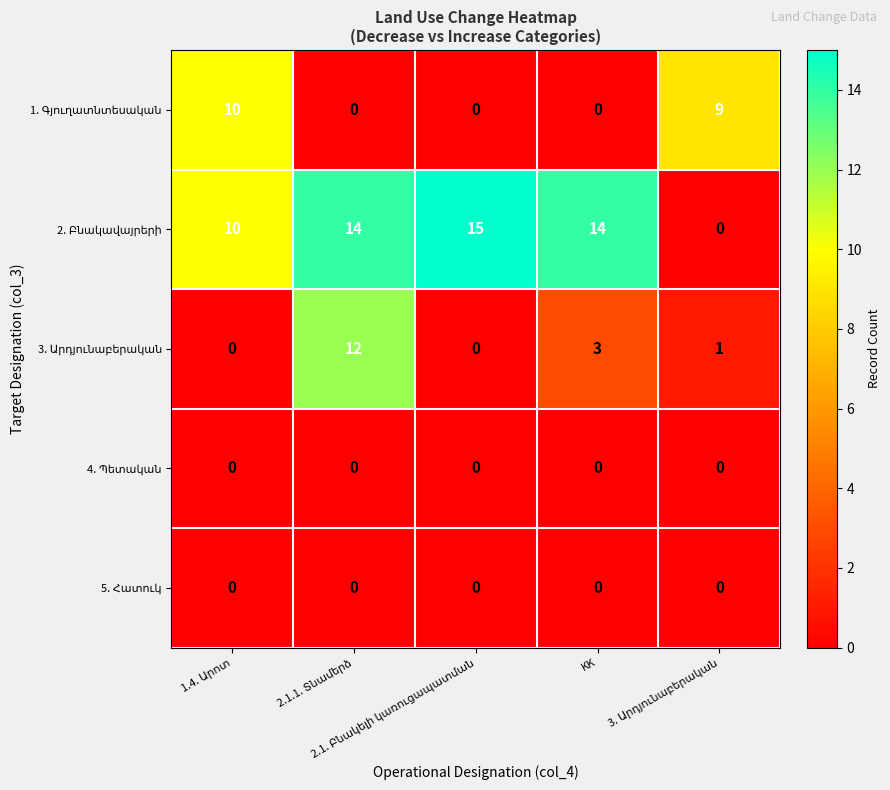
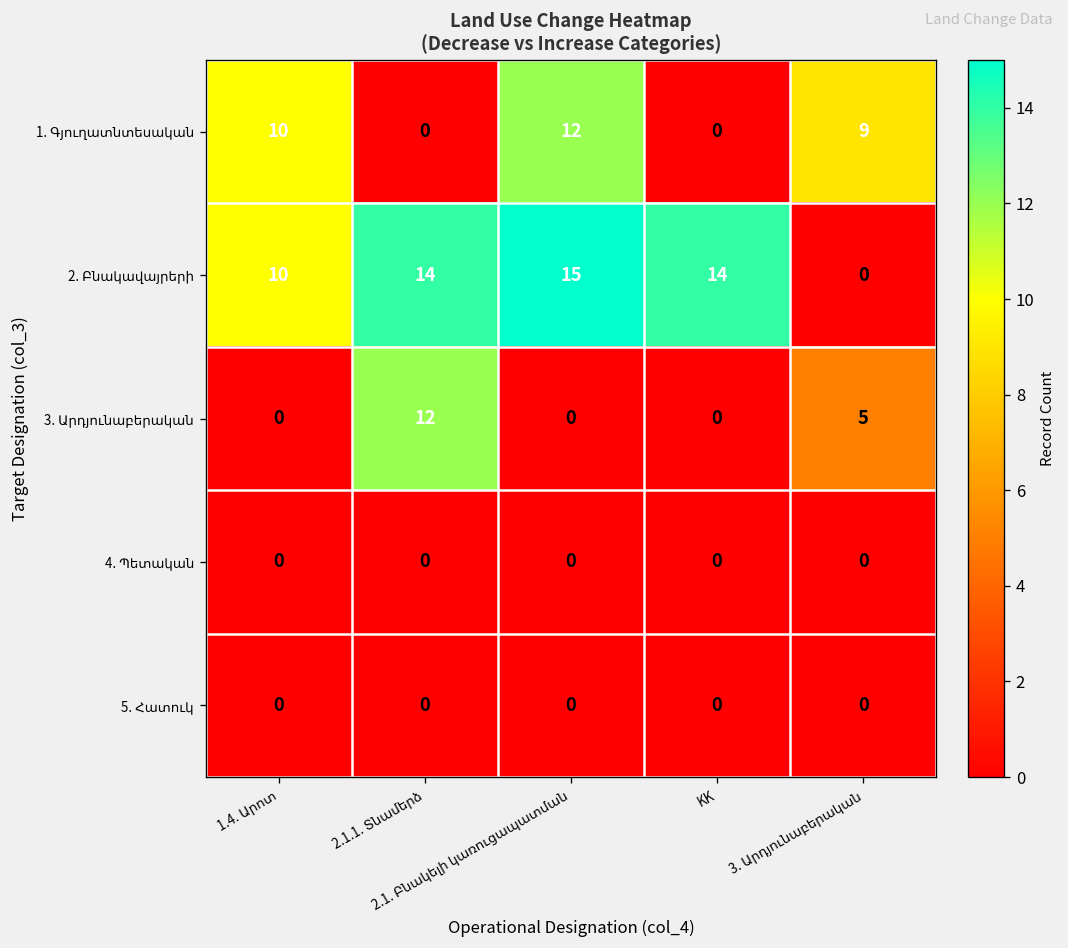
  {
    "1. Գյուղատնտեսական": {
      "1.4. Արոտ": 10,
      "2.1.1. Տնամերձ": 0,
-     "2.1. Բնակելի կառուցապատման": 0,
+     "2.1. Բնակելի կառուցապատման": 12,
      "KK": 0,
      "3. Արդյունաբերական": 9
    },
    "2. Բնակավայրերի": {
      "1.4. Արոտ": 10,
      "2.1.1. Տնամերձ": 14,
      "2.1. Բնակելի կառուցապատման": 15,
      "KK": 14,
      "3. Արդյունաբերական": 0
    },
    "3. Արդյունաբերական": {
      "1.4. Արոտ": 0,
      "2.1.1. Տնամերձ": 12,
      "2.1. Բնակելի կառուցապատման": 0,
-     "KK": 3,
-     "3. Արդյունաբերական": 1
+     "KK": 0,
+     "3. Արդյունաբերական": 5
    },
    "4. Պետական": {
      "1.4. Արոտ": 0,
      "2.1.1. Տնամերձ": 0,
      "2.1. Բնակելի կառուցապատման": 0,
      "KK": 0,
      "3. Արդյունաբերական": 0
    },
    "5. Հատուկ": {
      "1.4. Արոտ": 0,
      "2.1.1. Տնամերձ": 0,
      "2.1. Բնակելի կառուցապատման": 0,
      "KK": 0,
      "3. Արդյունաբերական": 0
    }
  }
